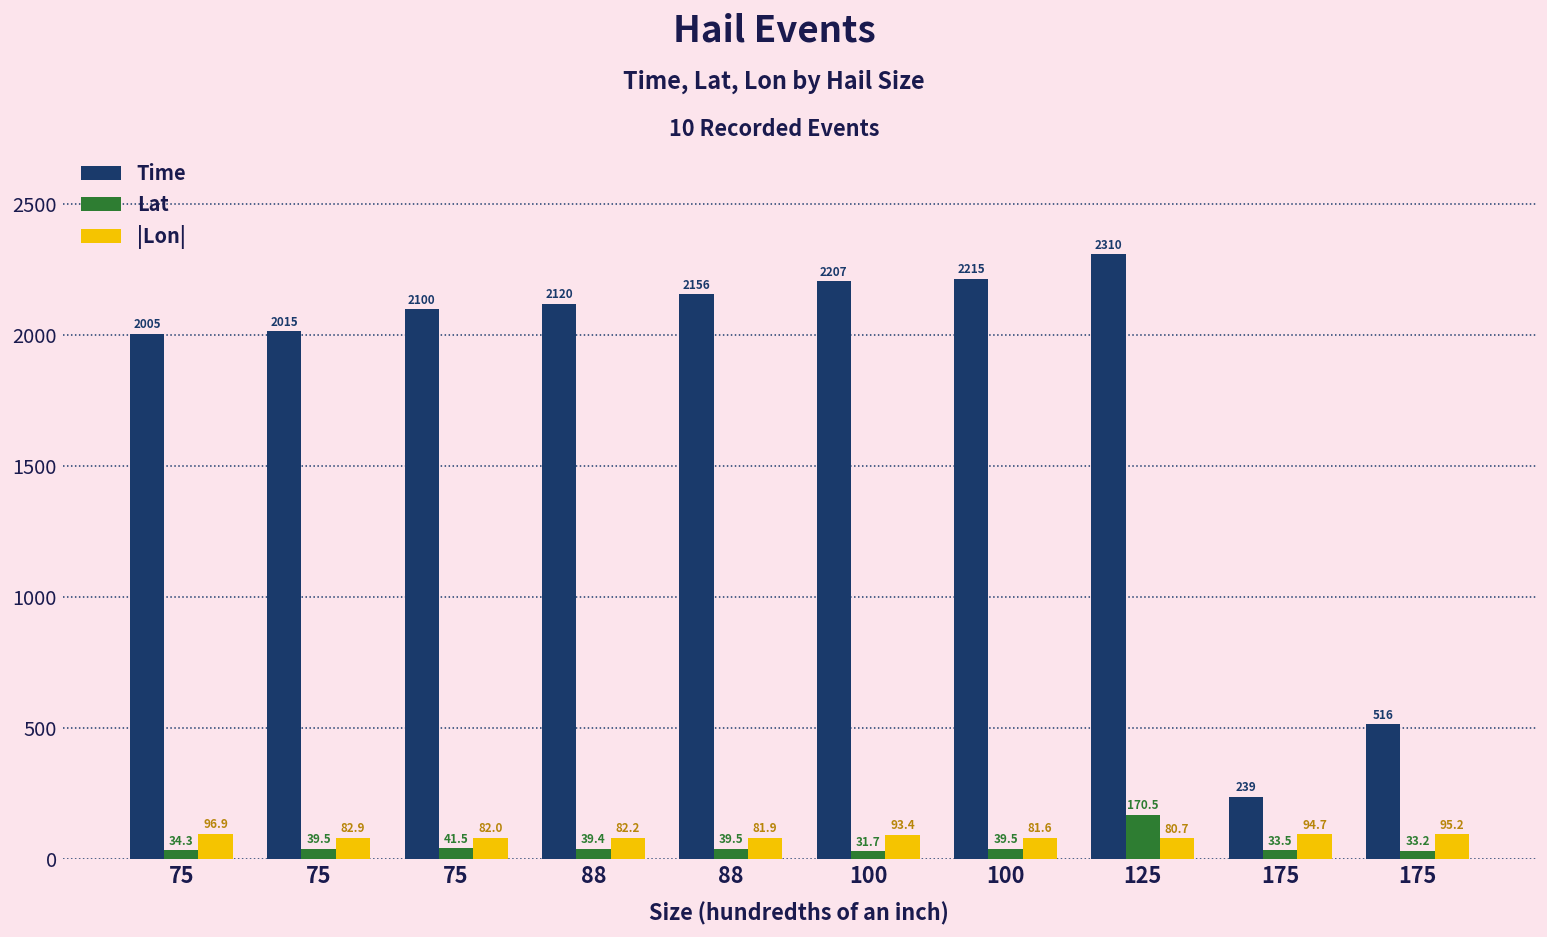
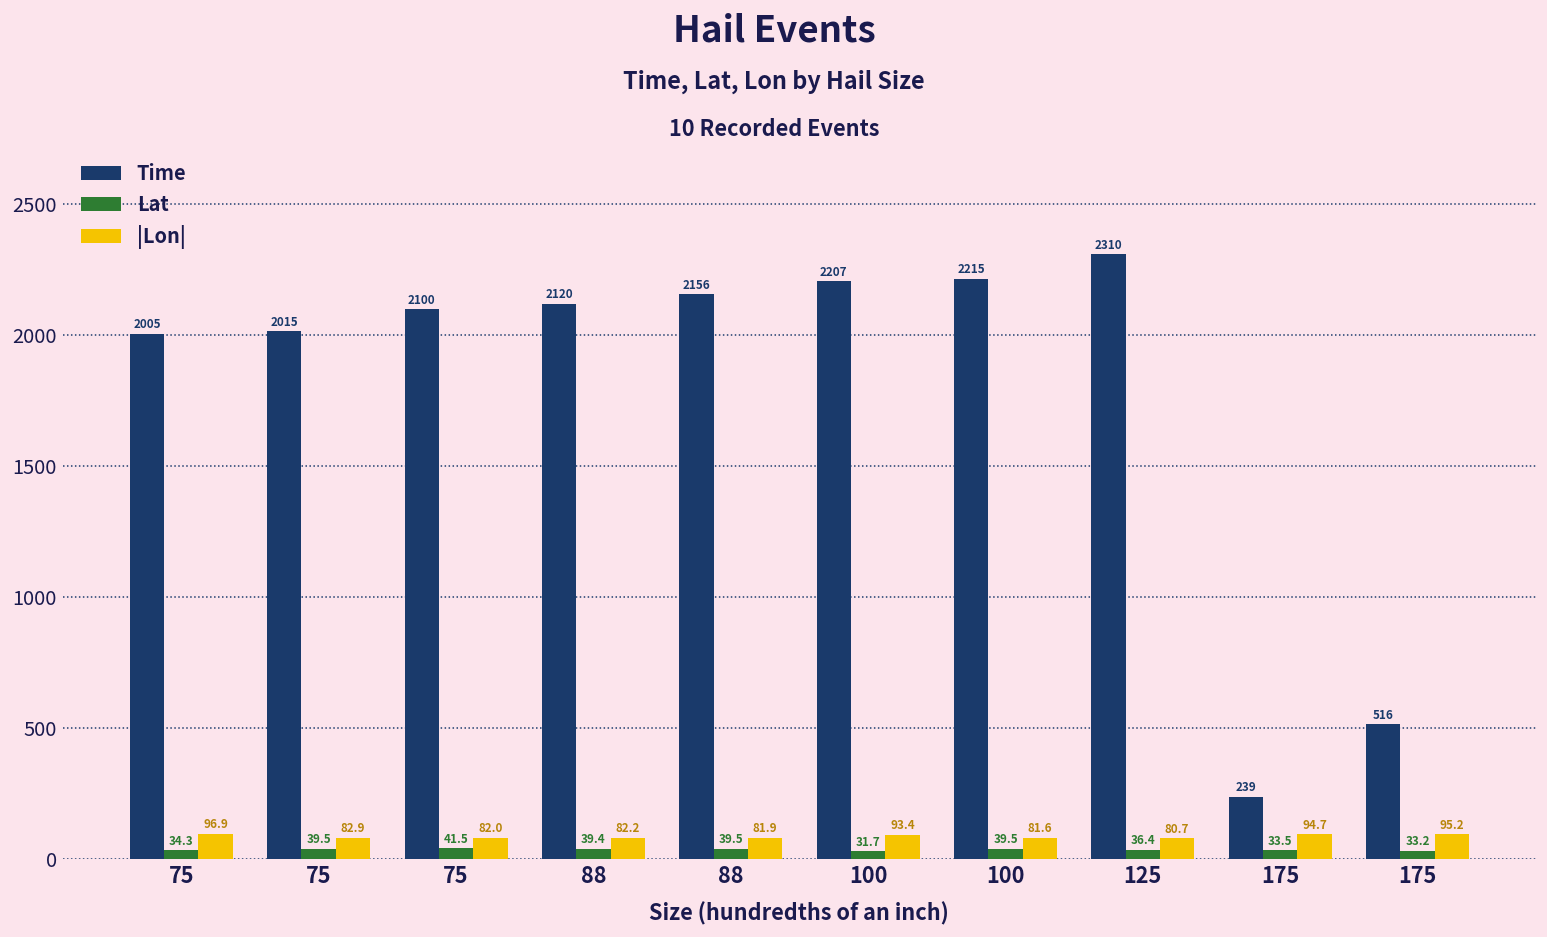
  {
    "Time": {
      "125": 2310
    },
    "Lat": {
-     "125": 170.5
+     "125": 36.4
    },
    "|Lon|": {
      "125": 80.7
    }
  }
